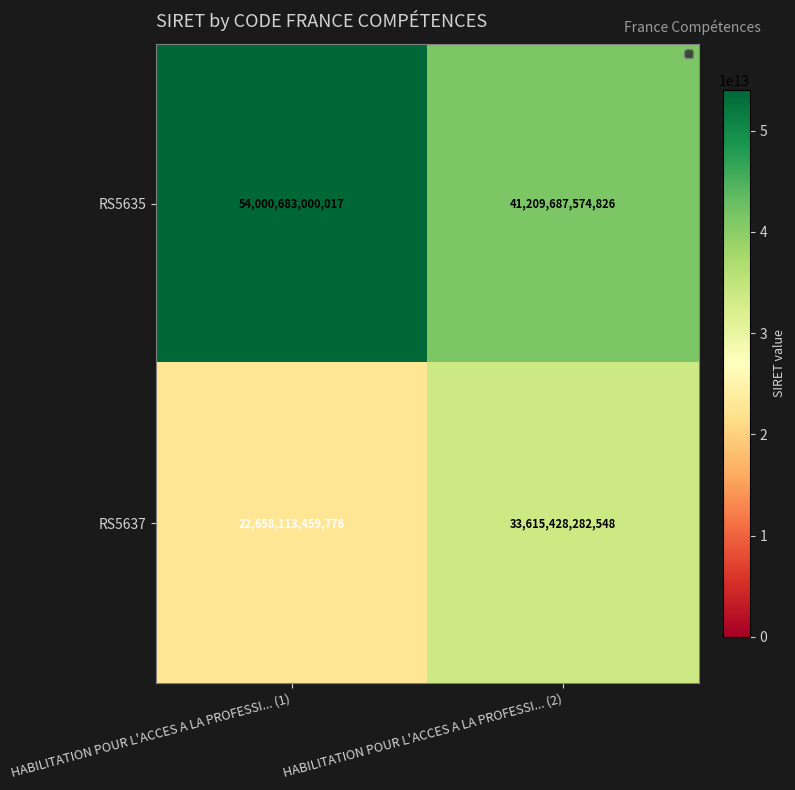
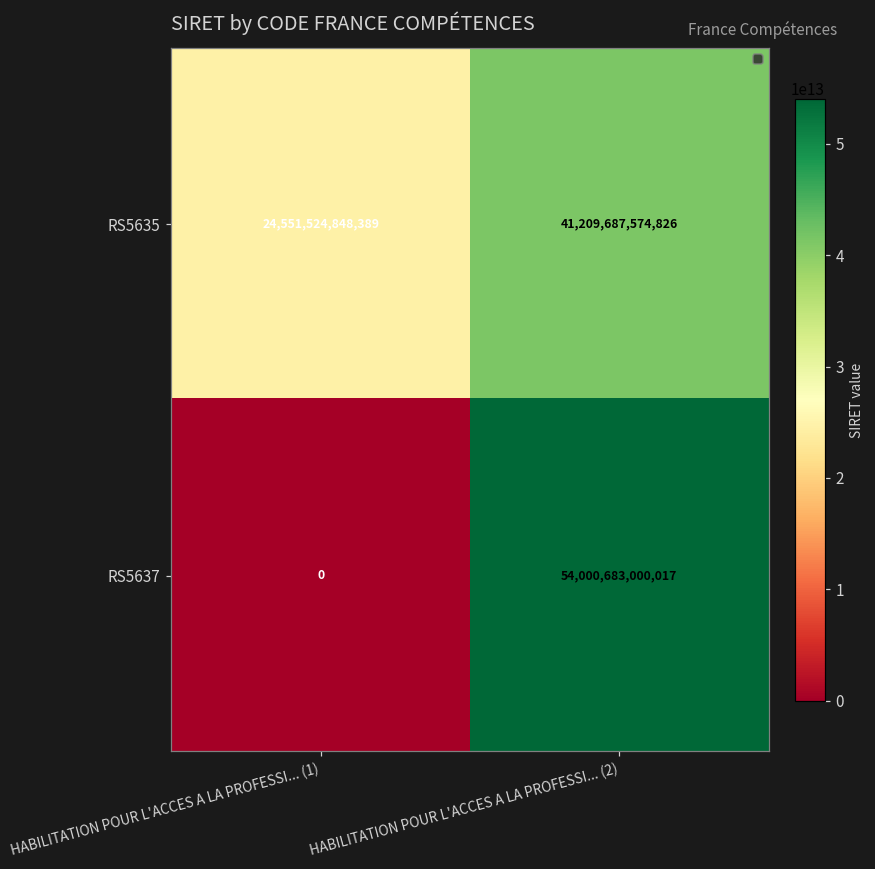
  {
    "RS5635": {
-     "HABILITATION POUR L'ACCES A LA PROFESSI... (1)": "54,000,683,000,017",
+     "HABILITATION POUR L'ACCES A LA PROFESSI... (1)": "24,551,524,848,389",
      "HABILITATION POUR L'ACCES A LA PROFESSI... (2)": "41,209,687,574,826"
    },
    "RS5637": {
-     "HABILITATION POUR L'ACCES A LA PROFESSI... (1)": "22,658,113,459,776",
-     "HABILITATION POUR L'ACCES A LA PROFESSI... (2)": "33,615,428,282,548"
+     "HABILITATION POUR L'ACCES A LA PROFESSI... (1)": "0",
+     "HABILITATION POUR L'ACCES A LA PROFESSI... (2)": "54,000,683,000,017"
    }
  }
